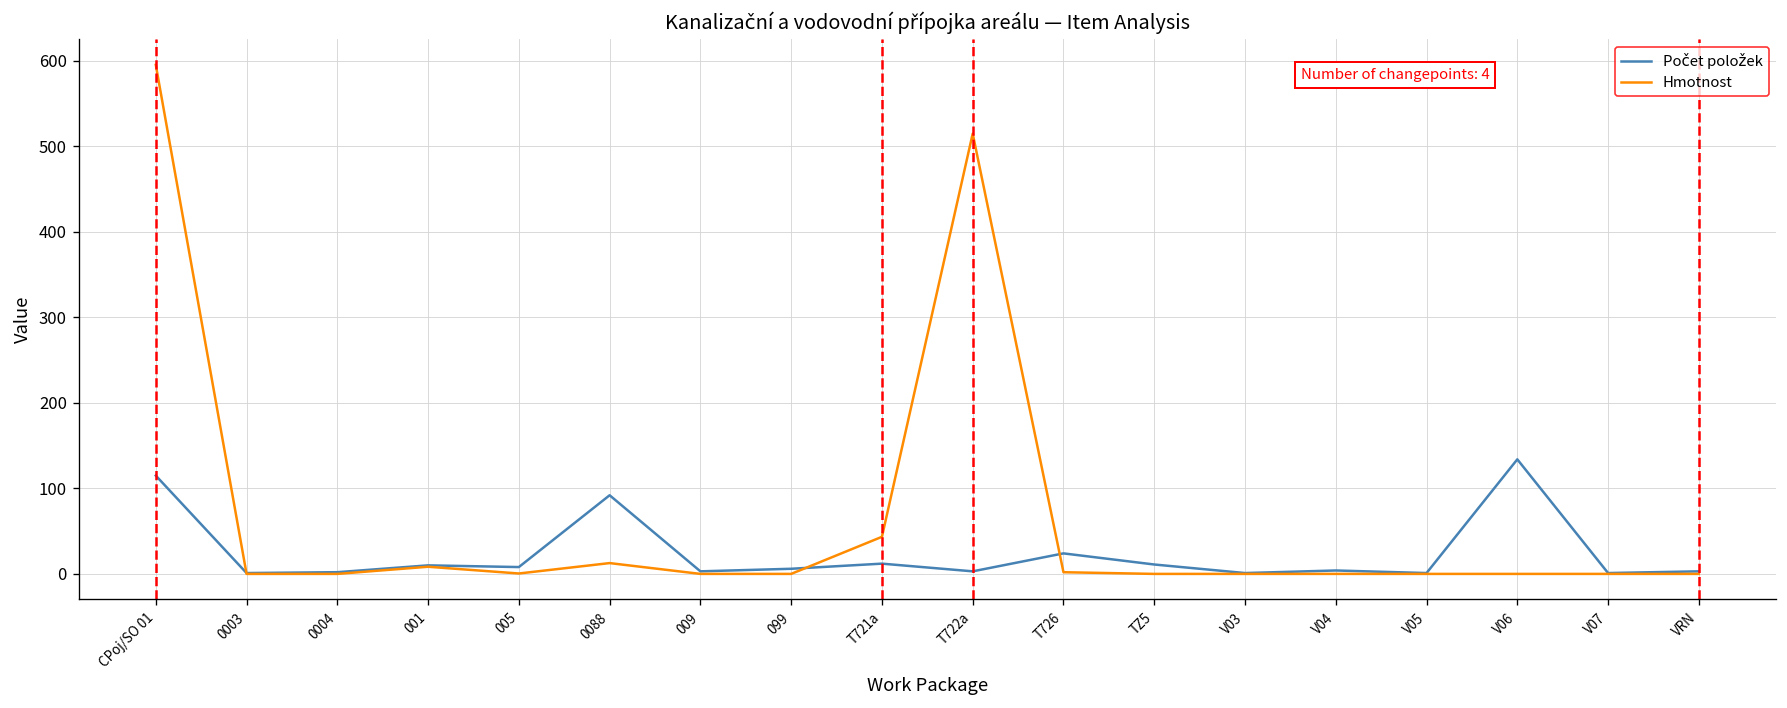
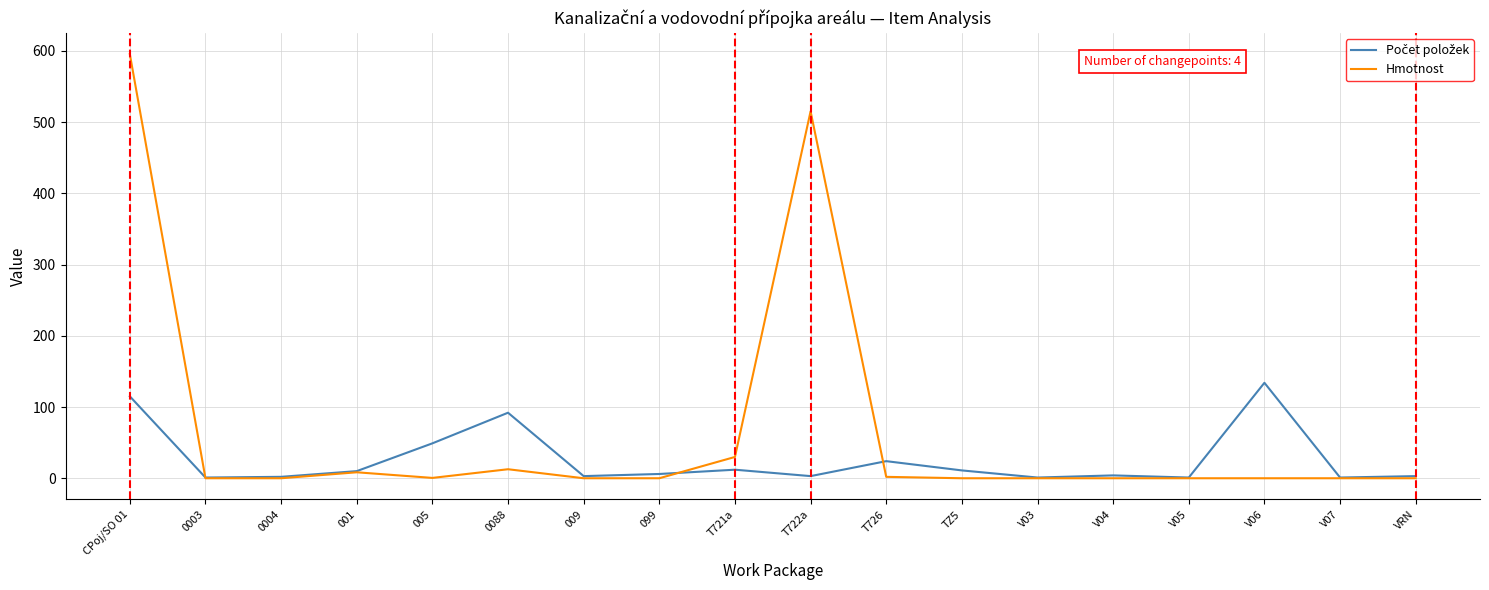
  {
    "Počet položek": {
      "CPoj/SO 01": 120,
-     "005": 10,
+     "005": 50,
      "0088": 90,
      "099": 10,
      "T721a": 10,
      "T722a": 0,
      "T726": 20,
      "TZ5": 10,
      "V04": 0,
      "V06": 130
    },
    "Hmotnost": {
      "CPoj/SO 01": 600,
      "005": 0,
      "0088": 10,
      "099": 0,
-     "T721a": 40,
+     "T721a": 30,
      "T722a": 520,
      "T726": 0,
      "TZ5": 0,
      "V04": 0,
      "V06": 0
    }
  }
